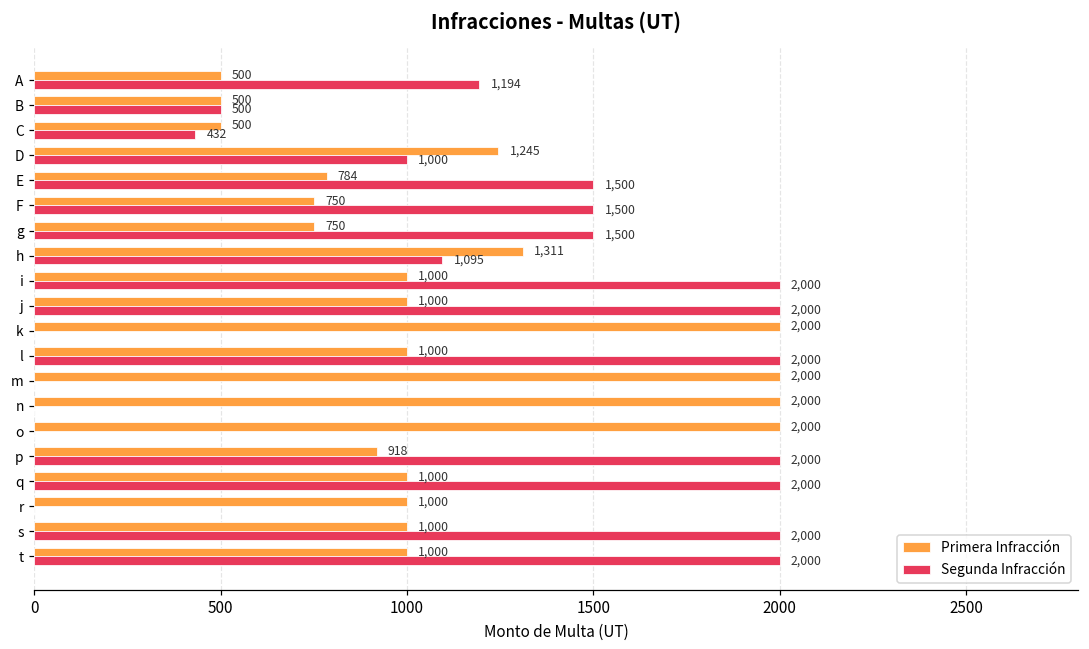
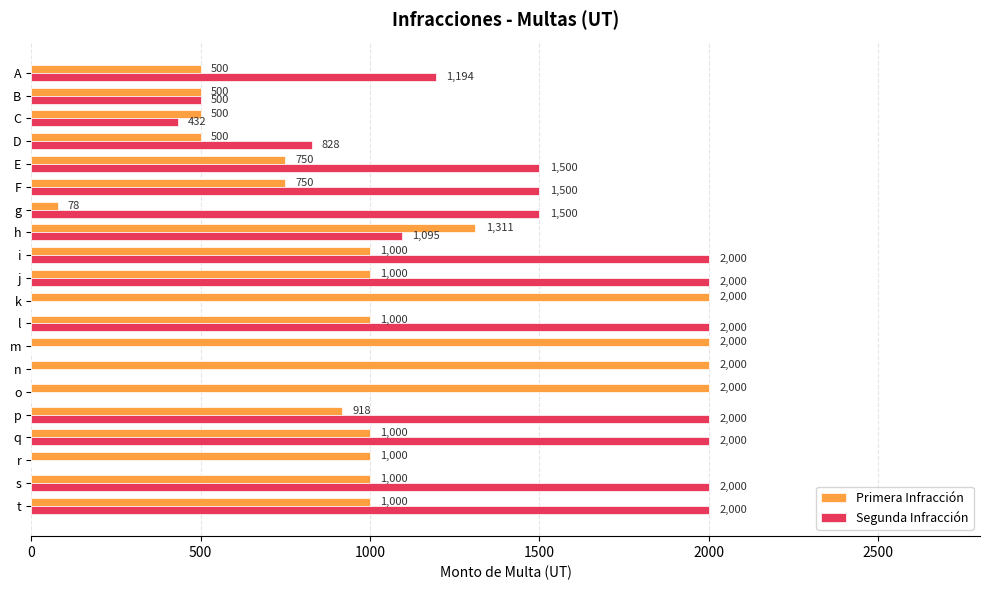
  {
    "Primera Infracción": {
      "A": "500",
      "C": "500",
-     "D": "1,245",
-     "E": "784",
+     "D": "500",
+     "E": "750",
      "F": "750",
-     "g": "750",
+     "g": "78",
      "h": "1,311",
      "i": "1,000",
      "j": "1,000",
      "k": "2,000",
      "l": "1,000",
      "m": "2,000",
      "n": "2,000",
      "o": "2,000",
      "p": "918",
      "q": "1,000",
      "r": "1,000",
      "s": "1,000",
      "t": "1,000"
    },
    "Segunda Infracción": {
      "A": "1,194",
      "C": "432",
-     "D": "1,000",
+     "D": "828",
      "E": "1,500",
      "F": "1,500",
      "g": "1,500",
      "h": "1,095",
      "i": "2,000",
      "j": "2,000",
      "l": "2,000",
      "p": "2,000",
      "q": "2,000",
      "s": "2,000",
      "t": "2,000"
    }
  }
